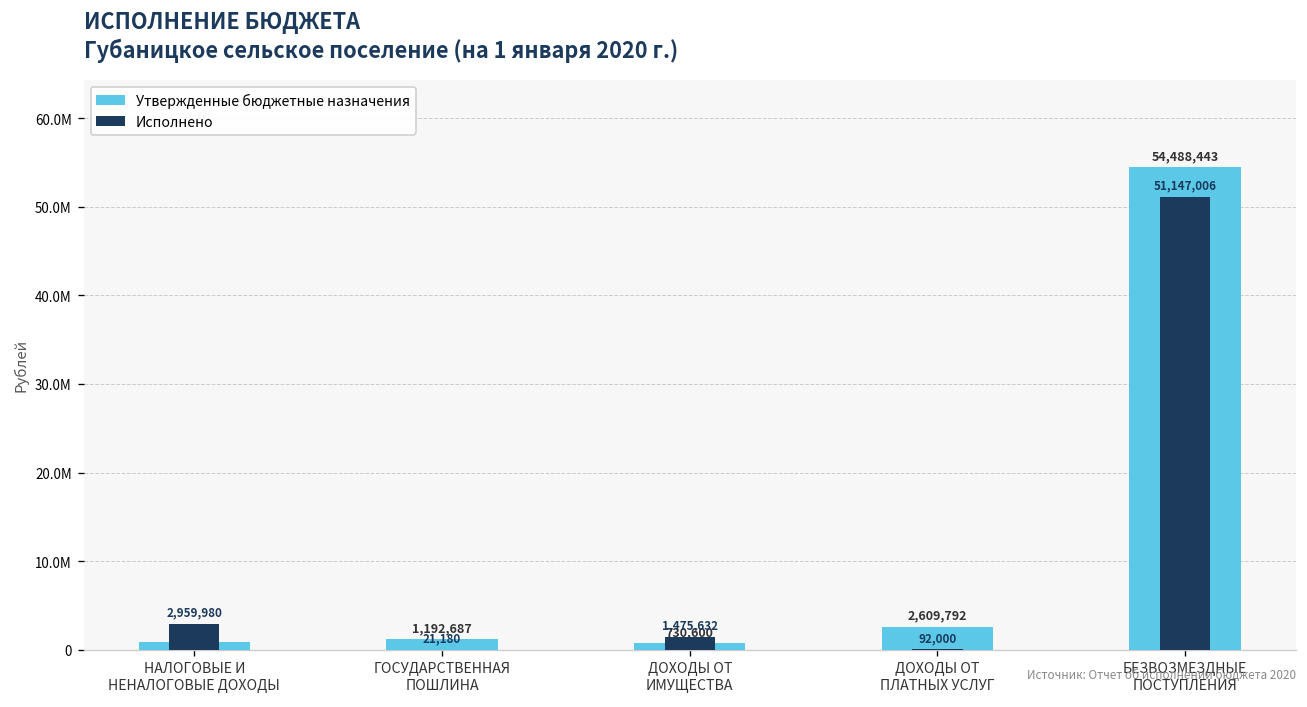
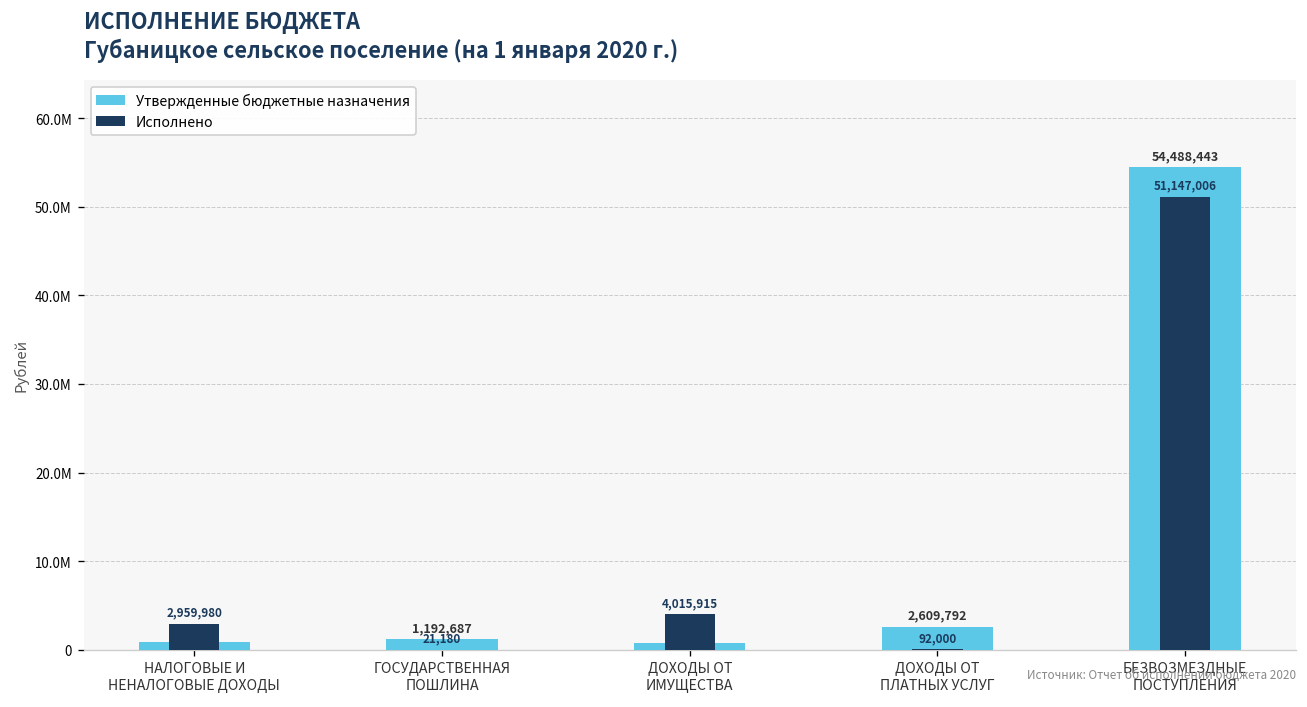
  {
    "Утвержденные бюджетные назначения": {
      "ГОСУДАРСТВЕННАЯ ПОШЛИНА": "1,192,687",
      "ДОХОДЫ ОТ ПЛАТНЫХ УСЛУГ": "2,609,792",
      "БЕЗВОЗМЕЗДНЫЕ ПОСТУПЛЕНИЯ": "54,488,443"
    },
    "Исполнено": {
      "НАЛОГОВЫЕ И НЕНАЛОГОВЫЕ ДОХОДЫ": "2,959,980",
-     "ДОХОДЫ ОТ ИМУЩЕСТВА": "1,475,632",
+     "ДОХОДЫ ОТ ИМУЩЕСТВА": "4,015,915",
      "ДОХОДЫ ОТ ПЛАТНЫХ УСЛУГ": "92,000"
    }
  }
